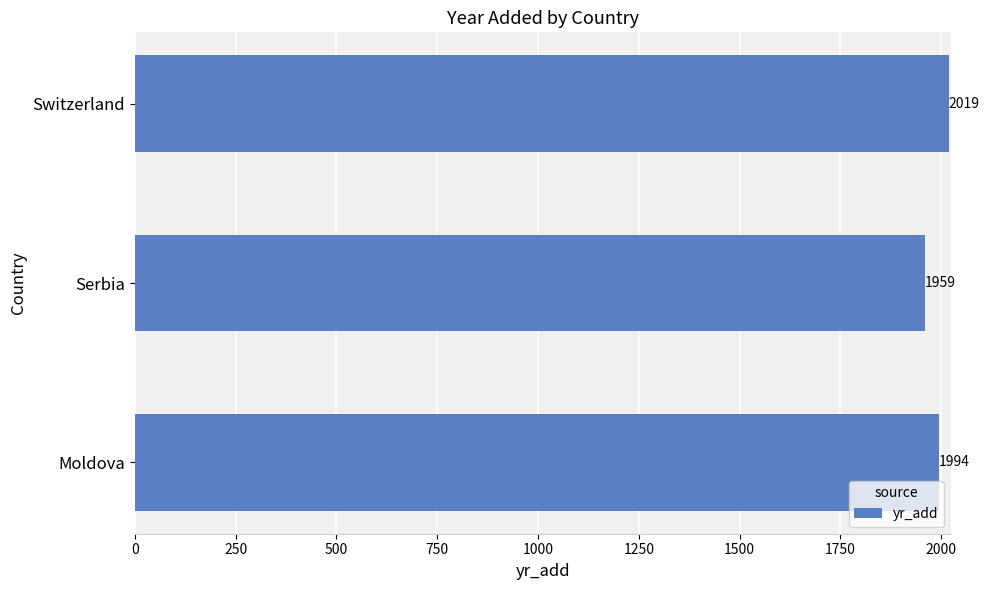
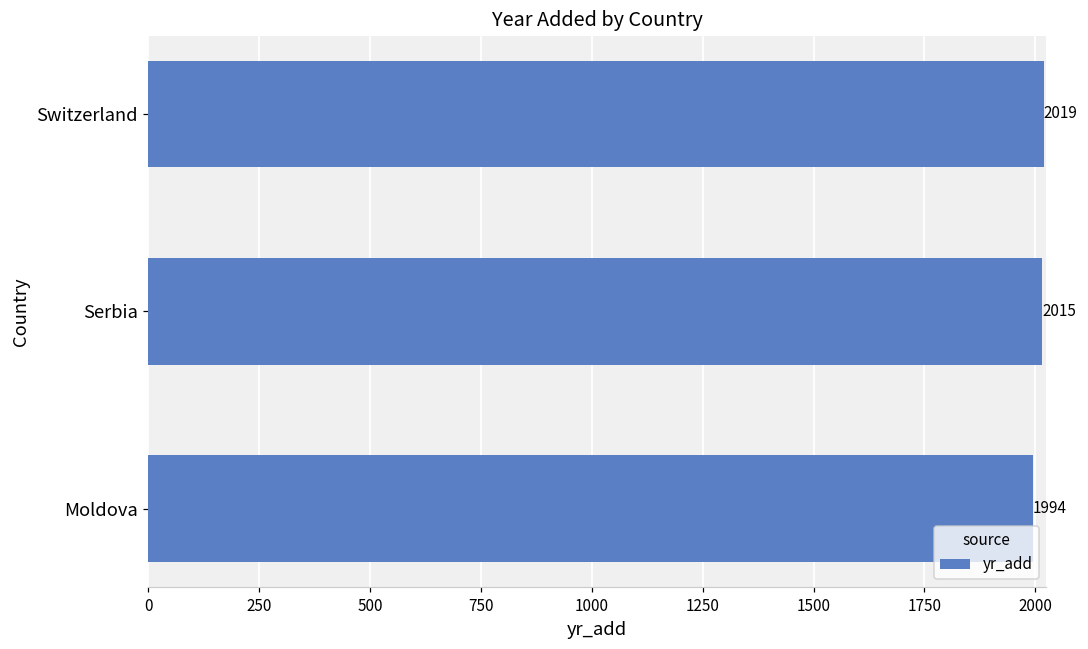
  {
    "Switzerland": 2019,
-   "Serbia": 1959,
+   "Serbia": 2015,
    "Moldova": 1994
  }
